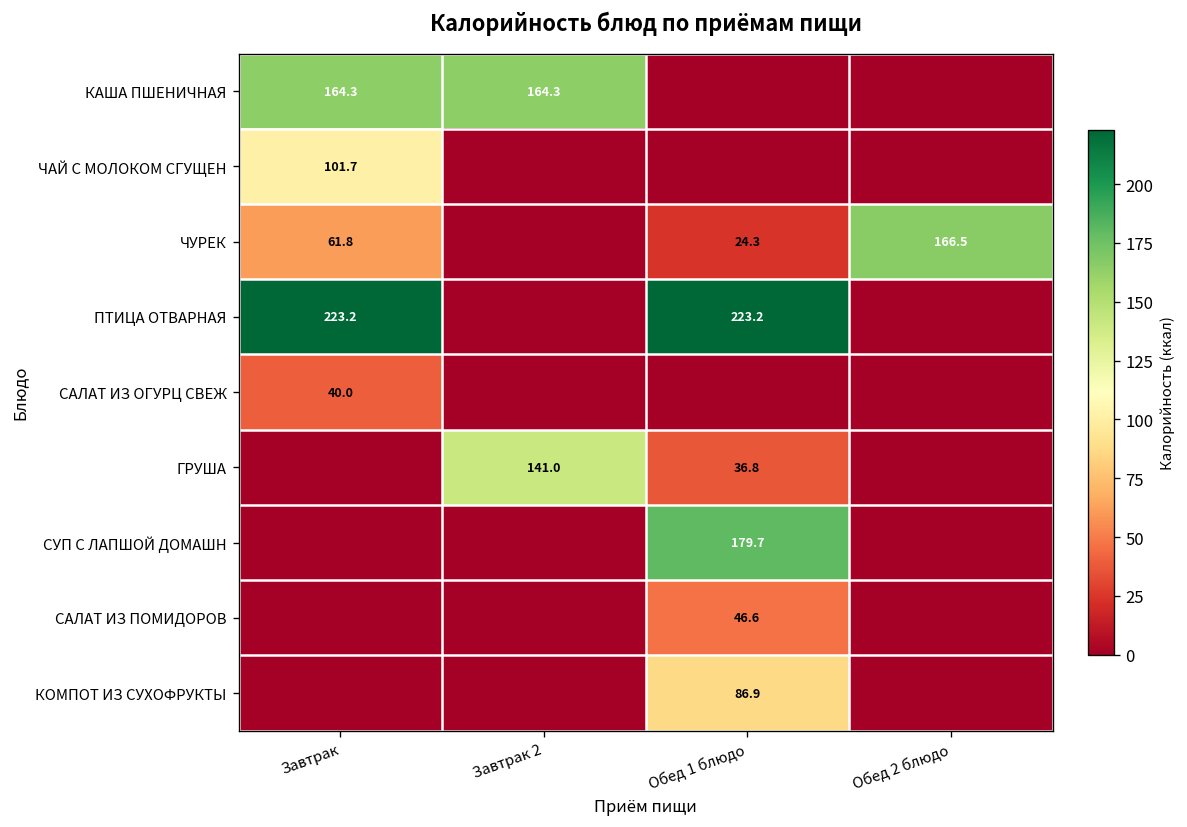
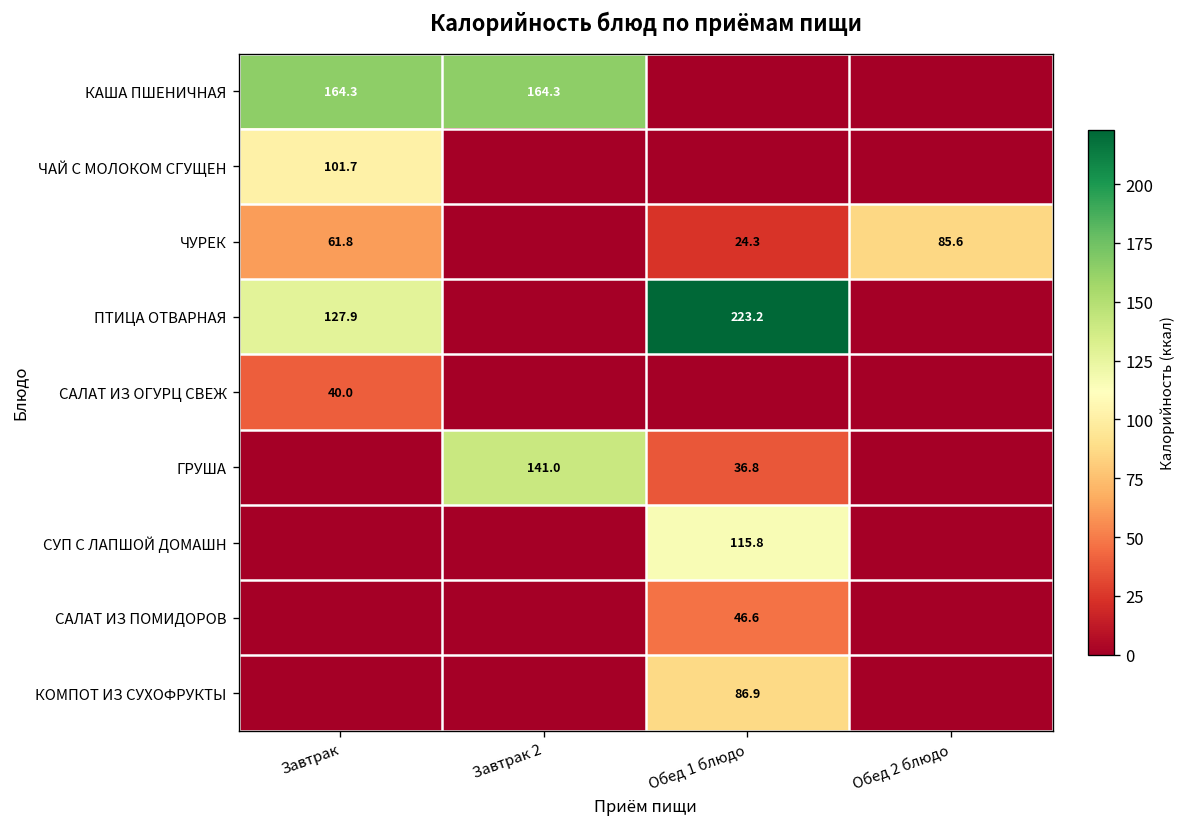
  {
    "КАША ПШЕНИЧНАЯ": {
      "Завтрак": 164.3,
      "Завтрак 2": 164.3
    },
    "ЧАЙ С МОЛОКОМ СГУЩЕН": {
      "Завтрак": 101.7
    },
    "ЧУРЕК": {
      "Завтрак": 61.8,
      "Обед 1 блюдо": 24.3,
-     "Обед 2 блюдо": 166.5
+     "Обед 2 блюдо": 85.6
    },
    "ПТИЦА ОТВАРНАЯ": {
-     "Завтрак": 223.2,
+     "Завтрак": 127.9,
      "Обед 1 блюдо": 223.2
    },
    "САЛАТ ИЗ ОГУРЦ СВЕЖ": {
      "Завтрак": 40.0
    },
    "ГРУША": {
      "Завтрак 2": 141.0,
      "Обед 1 блюдо": 36.8
    },
    "СУП С ЛАПШОЙ ДОМАШН": {
-     "Обед 1 блюдо": 179.7
+     "Обед 1 блюдо": 115.8
    },
    "САЛАТ ИЗ ПОМИДОРОВ": {
      "Обед 1 блюдо": 46.6
    },
    "КОМПОТ ИЗ СУХОФРУКТЫ": {
      "Обед 1 блюдо": 86.9
    }
  }
